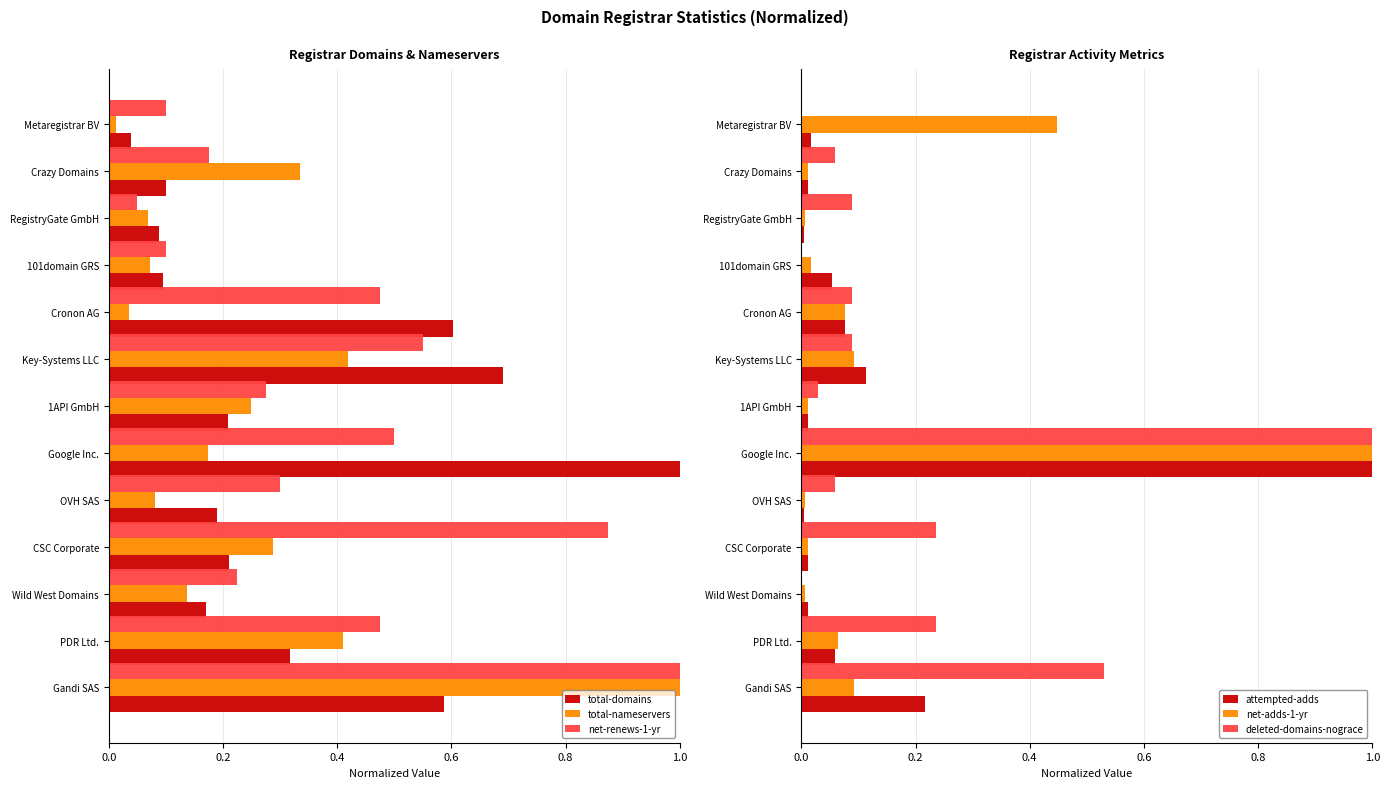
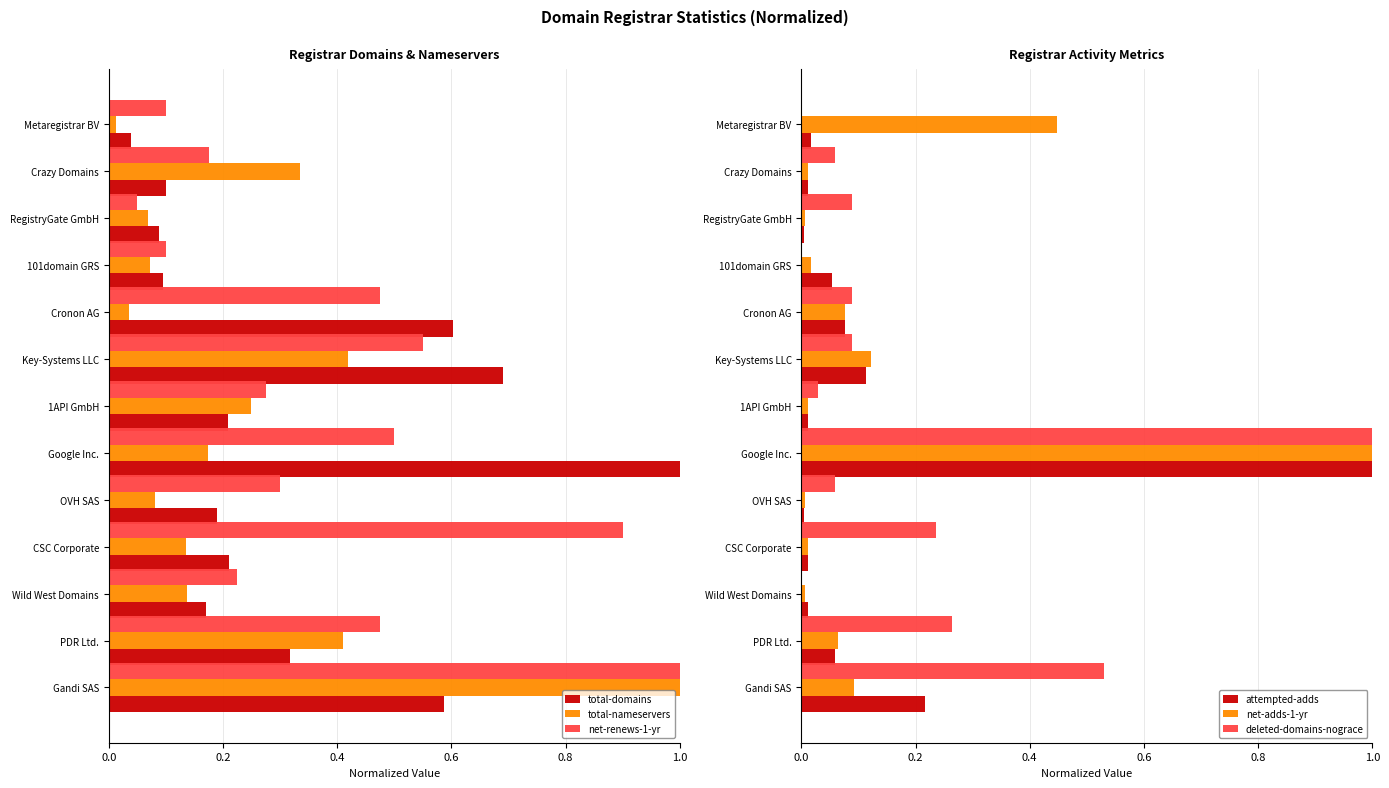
  {
    "Registrar Domains & Nameservers": {
      "total-domains": {
        "Metaregistrar BV": 0.04,
        "Crazy Domains": 0.10,
        "RegistryGate GmbH": 0.09,
        "101domain GRS": 0.09,
        "Cronon AG": 0.60,
        "Key-Systems LLC": 0.69,
        "1API GmbH": 0.21,
        "Google Inc.": 1.00,
        "OVH SAS": 0.19,
        "CSC Corporate": 0.21,
        "Wild West Domains": 0.17,
        "PDR Ltd.": 0.32,
        "Gandi SAS": 0.59
      },
      "total-nameservers": {
        "Metaregistrar BV": 0.01,
        "Crazy Domains": 0.34,
        "RegistryGate GmbH": 0.07,
        "101domain GRS": 0.07,
        "Cronon AG": 0.04,
        "Key-Systems LLC": 0.42,
        "1API GmbH": 0.25,
        "Google Inc.": 0.17,
        "OVH SAS": 0.08,
-       "CSC Corporate": 0.29,
+       "CSC Corporate": 0.14,
        "Wild West Domains": 0.14,
        "PDR Ltd.": 0.41,
        "Gandi SAS": 1.00
      },
      "net-renews-1-yr": {
        "Metaregistrar BV": 0.10,
        "Crazy Domains": 0.18,
        "RegistryGate GmbH": 0.05,
        "101domain GRS": 0.10,
        "Cronon AG": 0.48,
        "Key-Systems LLC": 0.55,
        "1API GmbH": 0.28,
        "Google Inc.": 0.50,
        "OVH SAS": 0.30,
-       "CSC Corporate": 0.88,
+       "CSC Corporate": 0.90,
        "Wild West Domains": 0.23,
        "PDR Ltd.": 0.48,
        "Gandi SAS": 1.00
      }
    },
    "Registrar Activity Metrics": {
      "attempted-adds": {
        "Metaregistrar BV": 0.02,
        "Crazy Domains": 0.01,
        "RegistryGate GmbH": 0.01,
        "101domain GRS": 0.05,
        "Cronon AG": 0.08,
        "Key-Systems LLC": 0.11,
        "1API GmbH": 0.01,
        "Google Inc.": 1.00,
        "OVH SAS": 0.01,
        "CSC Corporate": 0.01,
        "Wild West Domains": 0.01,
        "PDR Ltd.": 0.06,
        "Gandi SAS": 0.22
      },
      "net-adds-1-yr": {
        "Metaregistrar BV": 0.45,
        "Crazy Domains": 0.01,
        "RegistryGate GmbH": 0.01,
        "101domain GRS": 0.02,
        "Cronon AG": 0.08,
-       "Key-Systems LLC": 0.09,
+       "Key-Systems LLC": 0.12,
        "1API GmbH": 0.01,
        "Google Inc.": 1.00,
        "OVH SAS": 0.01,
        "CSC Corporate": 0.01,
        "Wild West Domains": 0.01,
        "PDR Ltd.": 0.06,
        "Gandi SAS": 0.09
      },
      "deleted-domains-nograce": {
        "Metaregistrar BV": 0.00,
        "Crazy Domains": 0.06,
        "RegistryGate GmbH": 0.09,
        "101domain GRS": 0.00,
        "Cronon AG": 0.09,
        "Key-Systems LLC": 0.09,
        "1API GmbH": 0.03,
        "Google Inc.": 1.00,
        "OVH SAS": 0.06,
        "CSC Corporate": 0.24,
        "Wild West Domains": 0.00,
-       "PDR Ltd.": 0.24,
+       "PDR Ltd.": 0.26,
        "Gandi SAS": 0.53
      }
    }
  }
